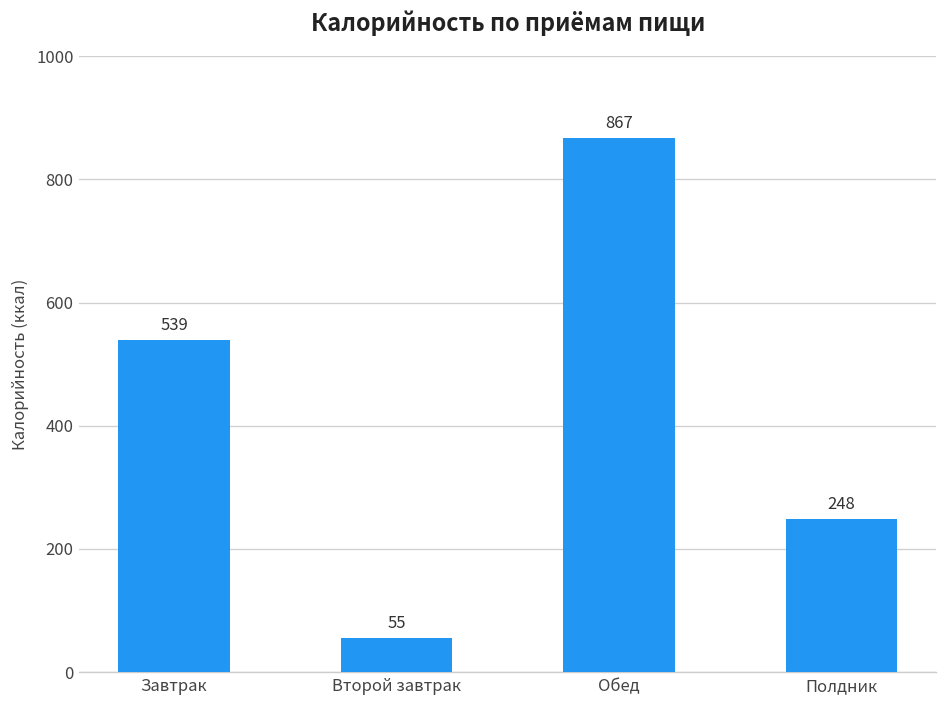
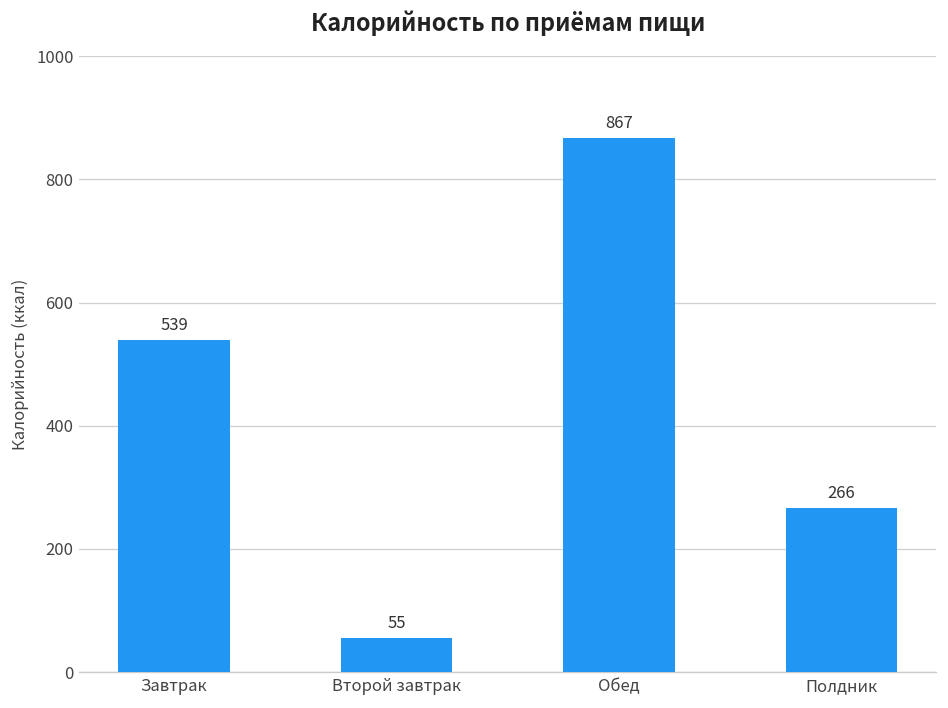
  {
    "Завтрак": 539,
    "Второй завтрак": 55,
    "Обед": 867,
-   "Полдник": 248
+   "Полдник": 266
  }
